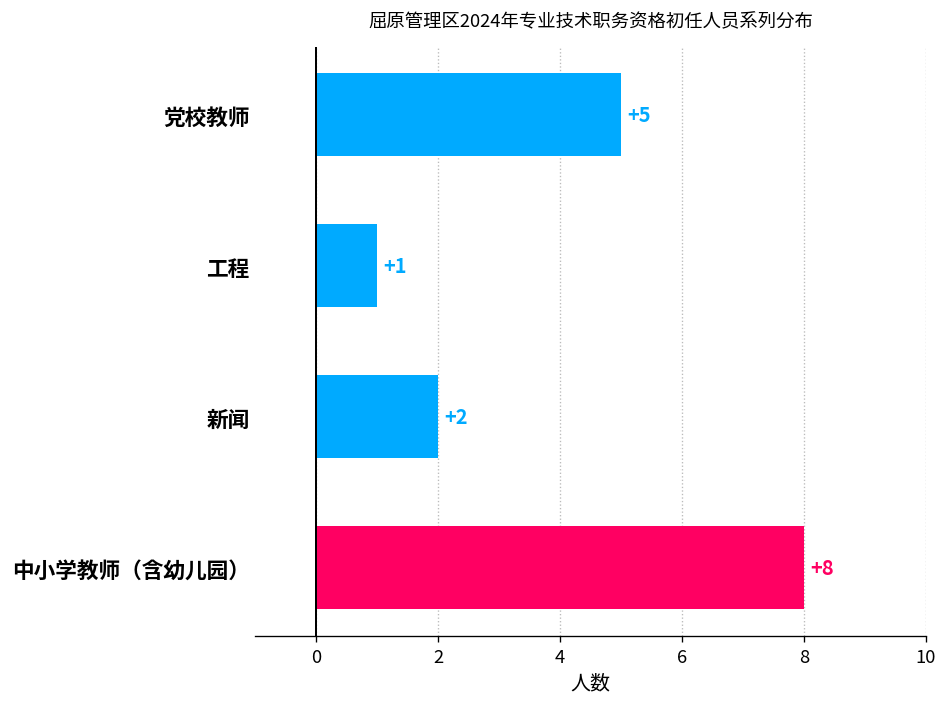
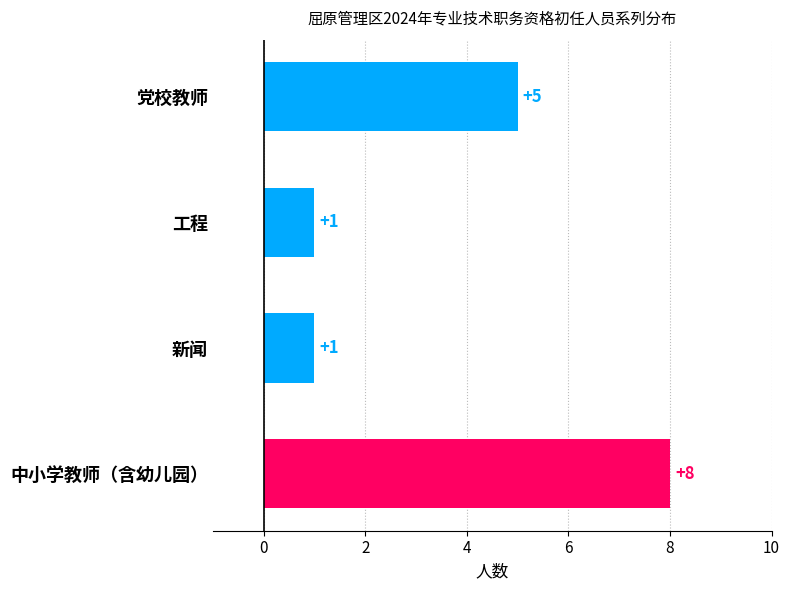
  {
    "党校教师": "+5",
    "工程": "+1",
-   "新闻": "+2",
+   "新闻": "+1",
    "中小学教师（含幼儿园）": "+8"
  }
